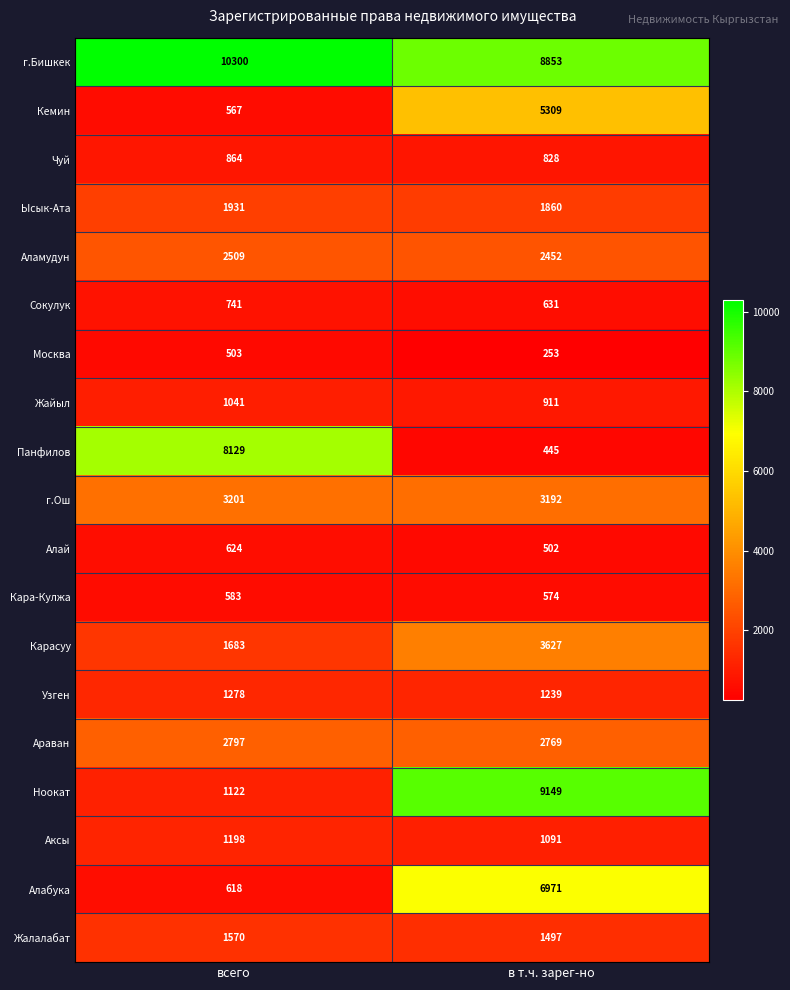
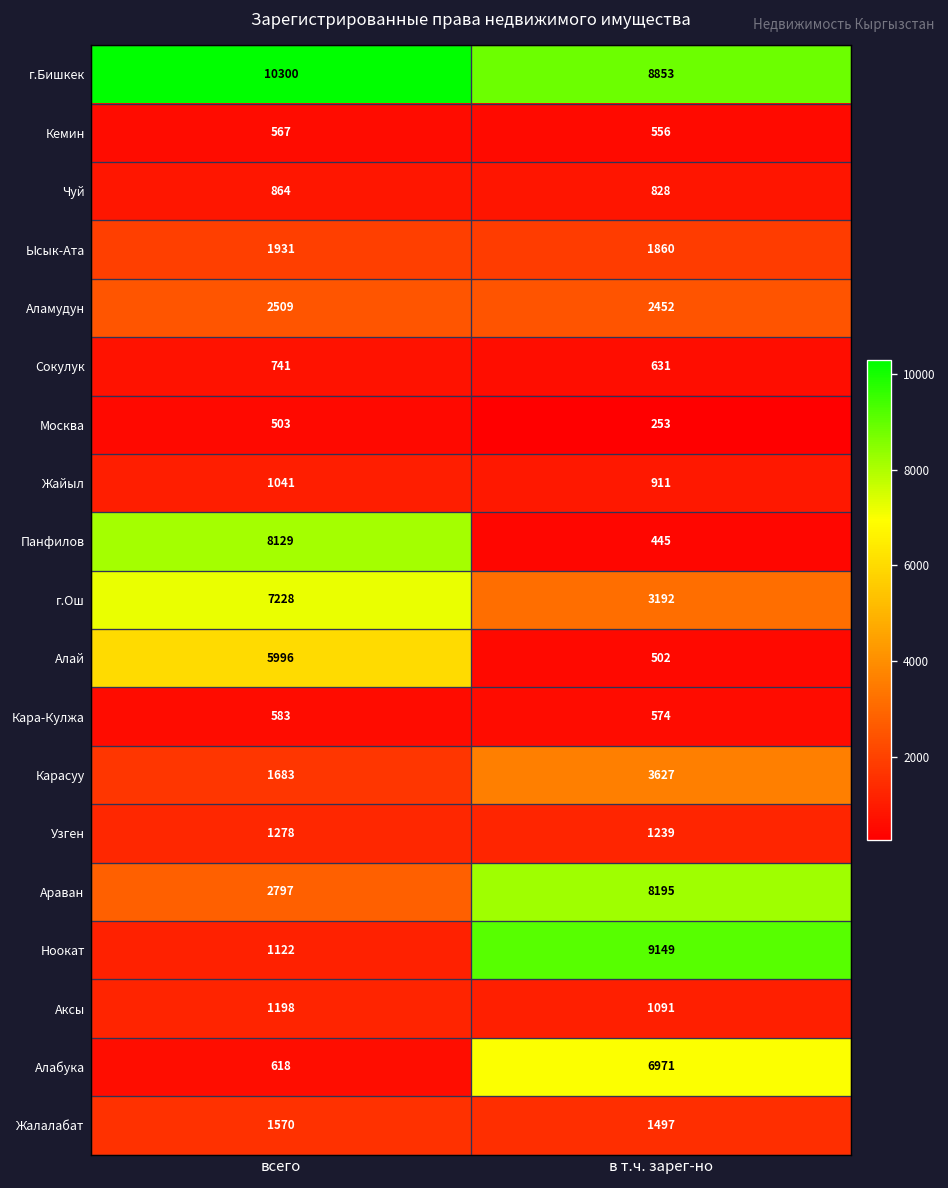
  {
    "г.Бишкек": {
      "всего": 10300,
      "в т.ч. зарег-но": 8853
    },
    "Кемин": {
      "всего": 567,
-     "в т.ч. зарег-но": 5309
+     "в т.ч. зарег-но": 556
    },
    "Чуй": {
      "всего": 864,
      "в т.ч. зарег-но": 828
    },
    "Ысык-Ата": {
      "всего": 1931,
      "в т.ч. зарег-но": 1860
    },
    "Аламудун": {
      "всего": 2509,
      "в т.ч. зарег-но": 2452
    },
    "Сокулук": {
      "всего": 741,
      "в т.ч. зарег-но": 631
    },
    "Москва": {
      "всего": 503,
      "в т.ч. зарег-но": 253
    },
    "Жайыл": {
      "всего": 1041,
      "в т.ч. зарег-но": 911
    },
    "Панфилов": {
      "всего": 8129,
      "в т.ч. зарег-но": 445
    },
    "г.Ош": {
-     "всего": 3201,
+     "всего": 7228,
      "в т.ч. зарег-но": 3192
    },
    "Алай": {
-     "всего": 624,
+     "всего": 5996,
      "в т.ч. зарег-но": 502
    },
    "Кара-Кулжа": {
      "всего": 583,
      "в т.ч. зарег-но": 574
    },
    "Карасуу": {
      "всего": 1683,
      "в т.ч. зарег-но": 3627
    },
    "Узген": {
      "всего": 1278,
      "в т.ч. зарег-но": 1239
    },
    "Араван": {
      "всего": 2797,
-     "в т.ч. зарег-но": 2769
+     "в т.ч. зарег-но": 8195
    },
    "Ноокат": {
      "всего": 1122,
      "в т.ч. зарег-но": 9149
    },
    "Аксы": {
      "всего": 1198,
      "в т.ч. зарег-но": 1091
    },
    "Алабука": {
      "всего": 618,
      "в т.ч. зарег-но": 6971
    },
    "Жалалабат": {
      "всего": 1570,
      "в т.ч. зарег-но": 1497
    }
  }
